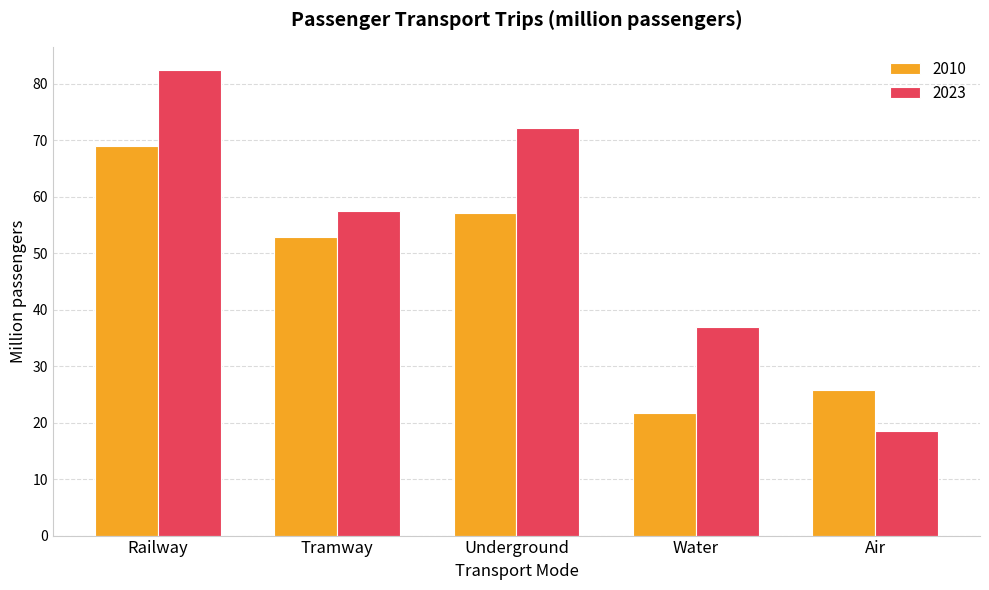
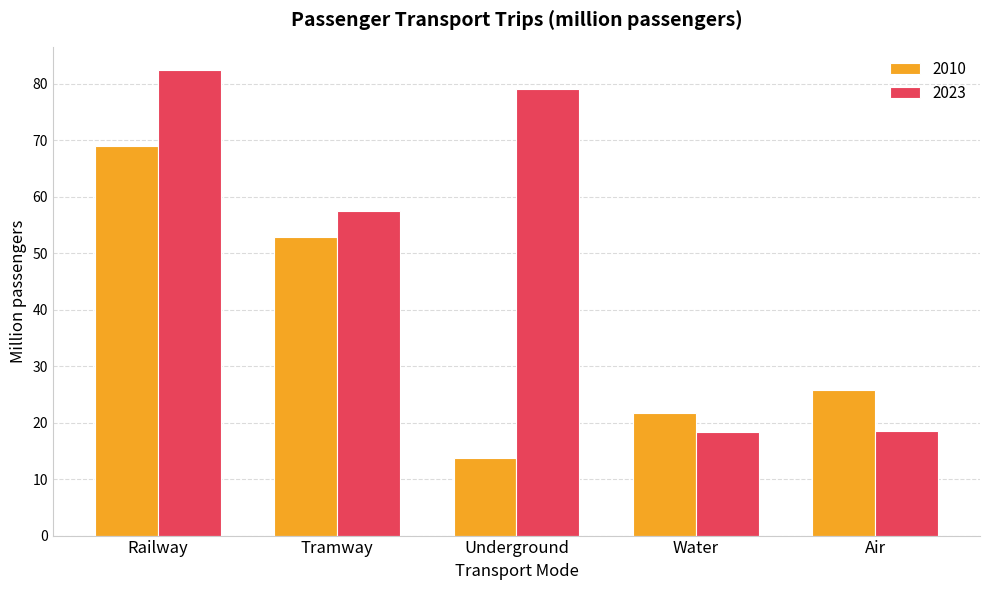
  {
    "2010": {
      "Railway": 69,
      "Tramway": 53,
-     "Underground": 57,
+     "Underground": 14,
      "Water": 22,
      "Air": 26
    },
    "2023": {
      "Railway": 82,
      "Tramway": 57,
-     "Underground": 72,
-     "Water": 37,
+     "Underground": 79,
+     "Water": 18,
      "Air": 19
    }
  }
